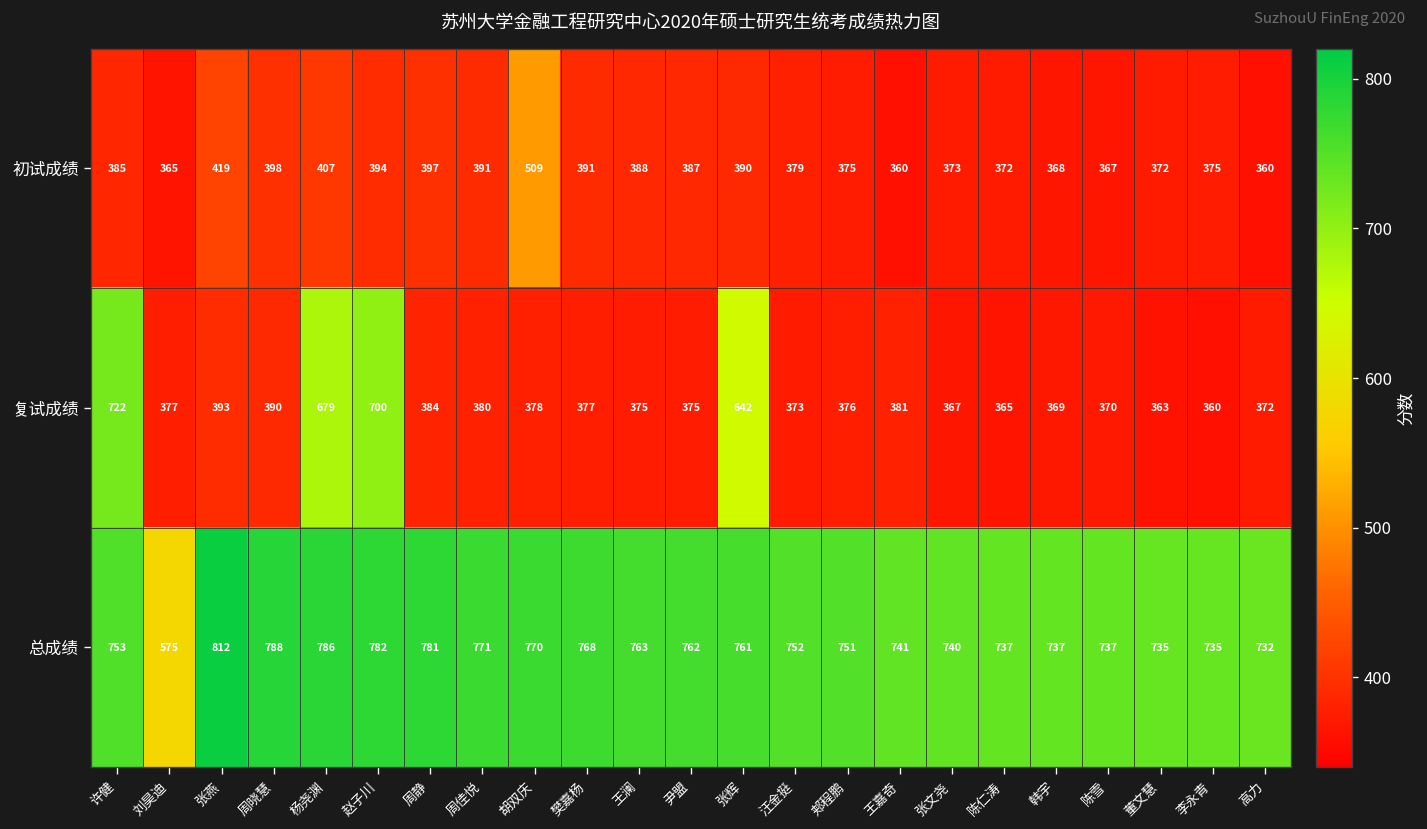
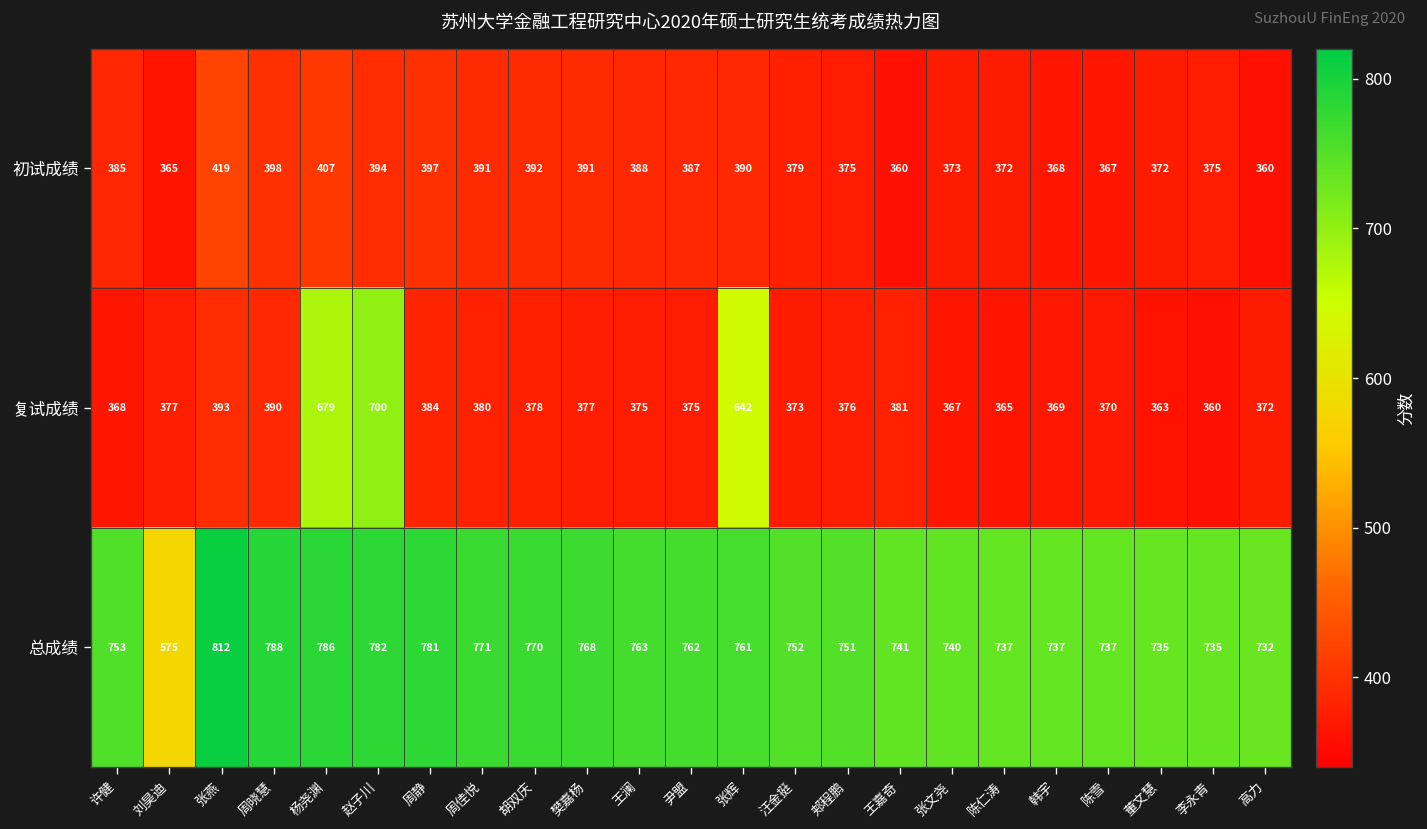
  {
    "初试成绩": {
      "许健": 385,
      "刘昊迪": 365,
      "张燕": 419,
      "周晓慧": 398,
      "杨尧渊": 407,
      "赵子川": 394,
      "周静": 397,
      "周佳悦": 391,
-     "胡双庆": 509,
+     "胡双庆": 392,
      "樊嘉杨": 391,
      "王澜": 388,
      "尹盟": 387,
      "张辉": 390,
      "汪金挺": 379,
      "郏程鹏": 375,
      "王嘉奇": 360,
      "张文尧": 373,
      "陈仁涛": 372,
      "韩宇": 368,
      "陈雪": 367,
      "董文慧": 372,
      "李永青": 375,
      "高力": 360
    },
    "复试成绩": {
-     "许健": 722,
+     "许健": 368,
      "刘昊迪": 377,
      "张燕": 393,
      "周晓慧": 390,
      "杨尧渊": 679,
      "赵子川": 700,
      "周静": 384,
      "周佳悦": 380,
      "胡双庆": 378,
      "樊嘉杨": 377,
      "王澜": 375,
      "尹盟": 375,
      "张辉": 642,
      "汪金挺": 373,
      "郏程鹏": 376,
      "王嘉奇": 381,
      "张文尧": 367,
      "陈仁涛": 365,
      "韩宇": 369,
      "陈雪": 370,
      "董文慧": 363,
      "李永青": 360,
      "高力": 372
    },
    "总成绩": {
      "许健": 753,
      "刘昊迪": 575,
      "张燕": 812,
      "周晓慧": 788,
      "杨尧渊": 786,
      "赵子川": 782,
      "周静": 781,
      "周佳悦": 771,
      "胡双庆": 770,
      "樊嘉杨": 768,
      "王澜": 763,
      "尹盟": 762,
      "张辉": 761,
      "汪金挺": 752,
      "郏程鹏": 751,
      "王嘉奇": 741,
      "张文尧": 740,
      "陈仁涛": 737,
      "韩宇": 737,
      "陈雪": 737,
      "董文慧": 735,
      "李永青": 735,
      "高力": 732
    }
  }
